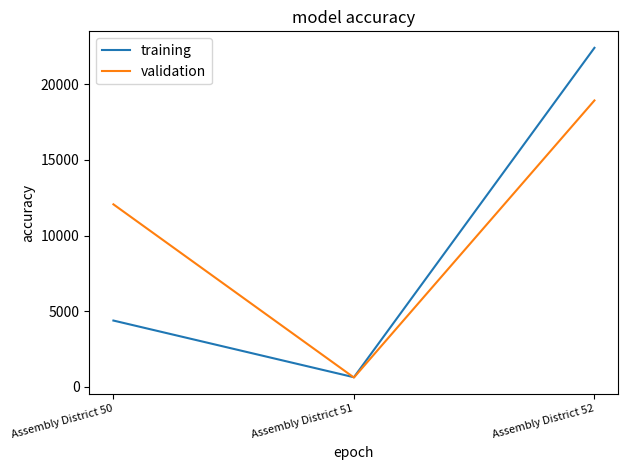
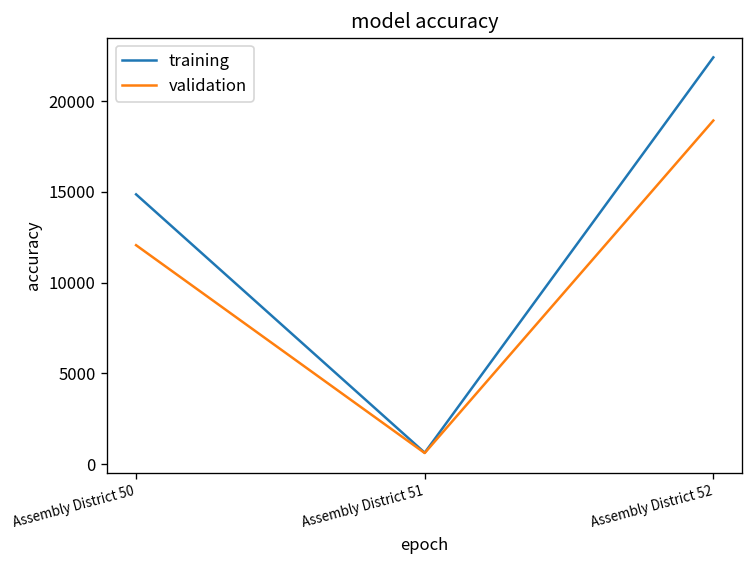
  {
    "training": {
-     "Assembly District 50": 4400,
+     "Assembly District 50": 14900,
      "Assembly District 52": 22400
    },
    "validation": {
      "Assembly District 50": 12100,
      "Assembly District 52": 18900
    }
  }
